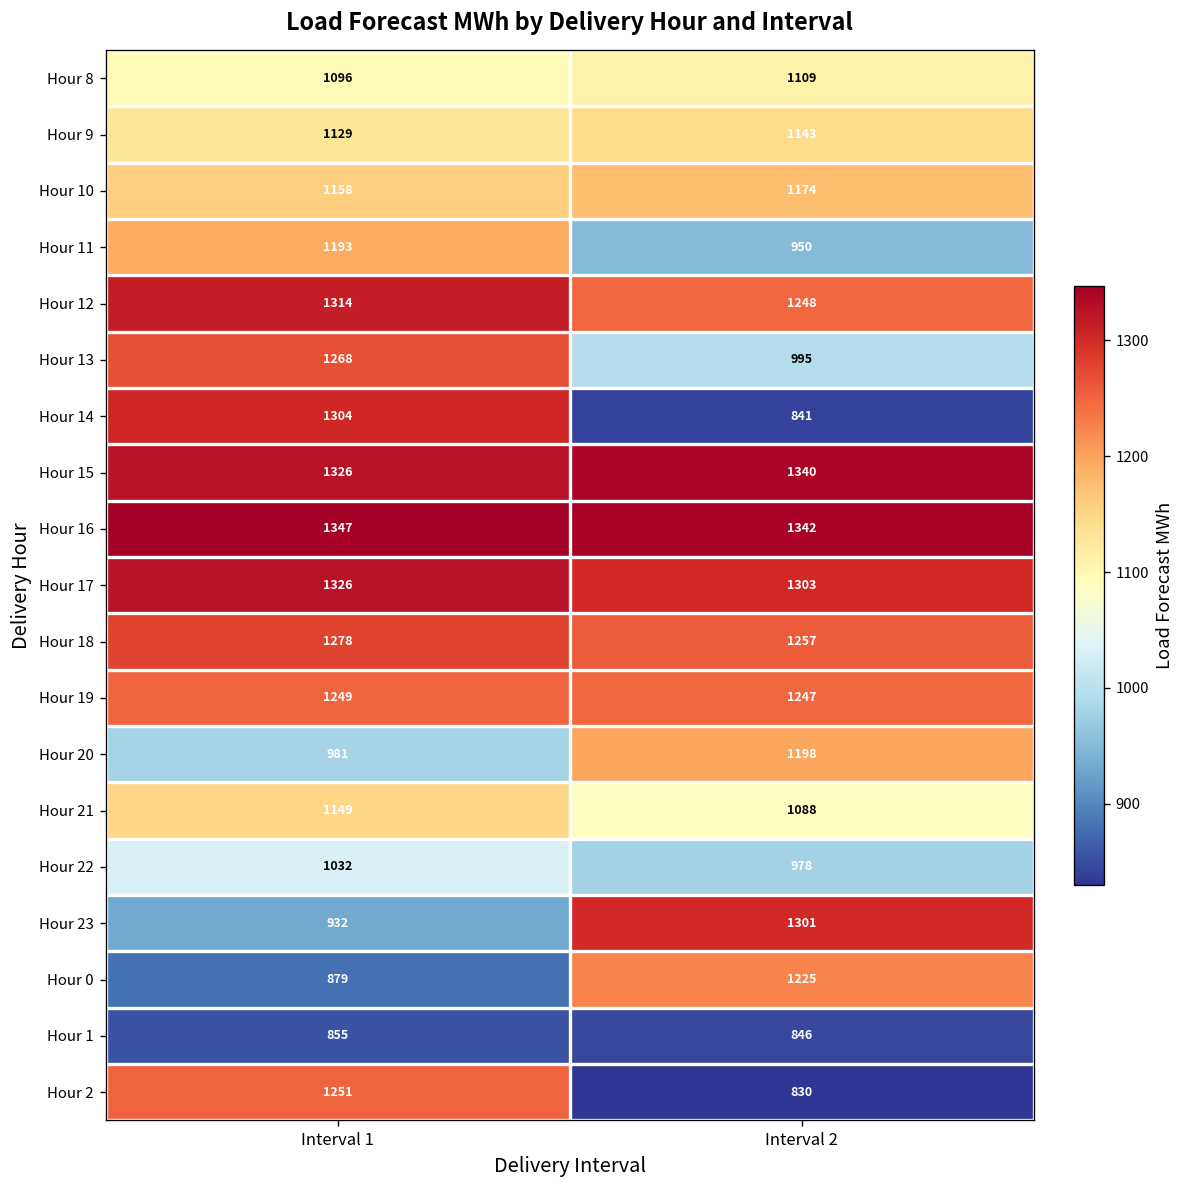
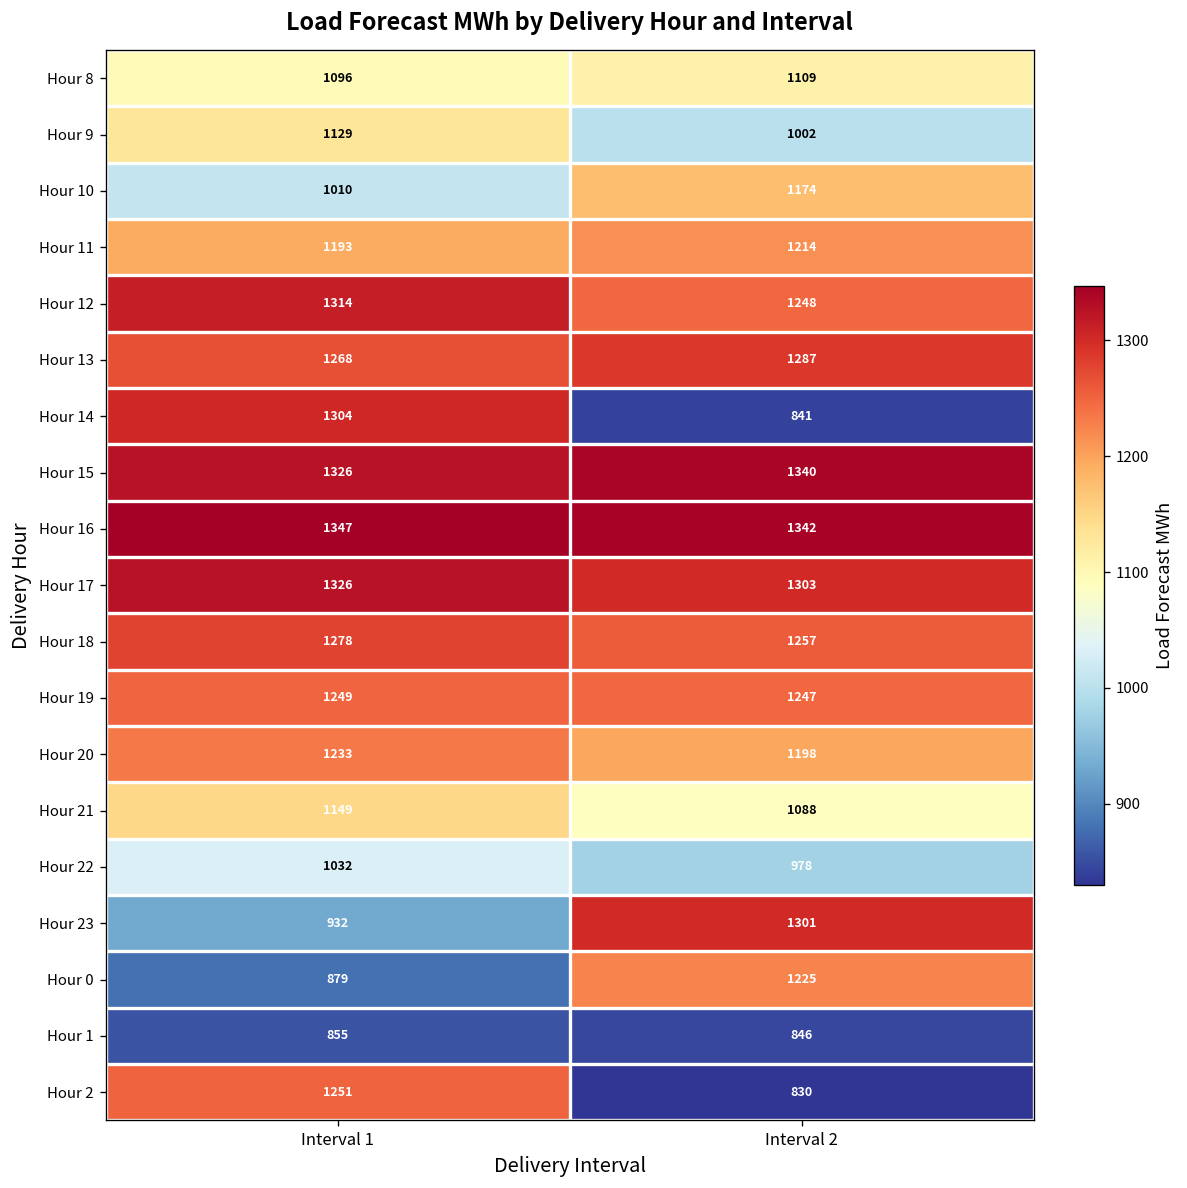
  {
    "Hour 8": {
      "Interval 1": 1096,
      "Interval 2": 1109
    },
    "Hour 9": {
      "Interval 1": 1129,
-     "Interval 2": 1143
+     "Interval 2": 1002
    },
    "Hour 10": {
-     "Interval 1": 1158,
+     "Interval 1": 1010,
      "Interval 2": 1174
    },
    "Hour 11": {
      "Interval 1": 1193,
-     "Interval 2": 950
+     "Interval 2": 1214
    },
    "Hour 12": {
      "Interval 1": 1314,
      "Interval 2": 1248
    },
    "Hour 13": {
      "Interval 1": 1268,
-     "Interval 2": 995
+     "Interval 2": 1287
    },
    "Hour 14": {
      "Interval 1": 1304,
      "Interval 2": 841
    },
    "Hour 15": {
      "Interval 1": 1326,
      "Interval 2": 1340
    },
    "Hour 16": {
      "Interval 1": 1347,
      "Interval 2": 1342
    },
    "Hour 17": {
      "Interval 1": 1326,
      "Interval 2": 1303
    },
    "Hour 18": {
      "Interval 1": 1278,
      "Interval 2": 1257
    },
    "Hour 19": {
      "Interval 1": 1249,
      "Interval 2": 1247
    },
    "Hour 20": {
-     "Interval 1": 981,
+     "Interval 1": 1233,
      "Interval 2": 1198
    },
    "Hour 21": {
      "Interval 1": 1149,
      "Interval 2": 1088
    },
    "Hour 22": {
      "Interval 1": 1032,
      "Interval 2": 978
    },
    "Hour 23": {
      "Interval 1": 932,
      "Interval 2": 1301
    },
    "Hour 0": {
      "Interval 1": 879,
      "Interval 2": 1225
    },
    "Hour 1": {
      "Interval 1": 855,
      "Interval 2": 846
    },
    "Hour 2": {
      "Interval 1": 1251,
      "Interval 2": 830
    }
  }
